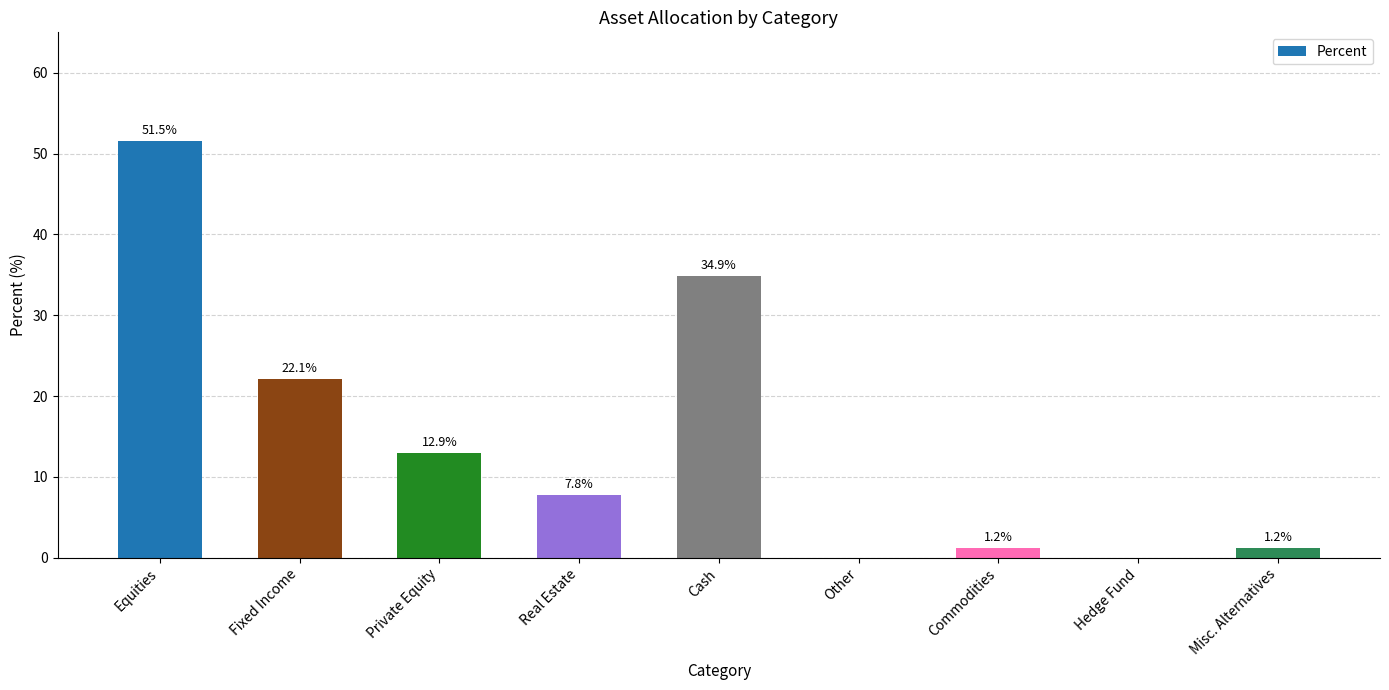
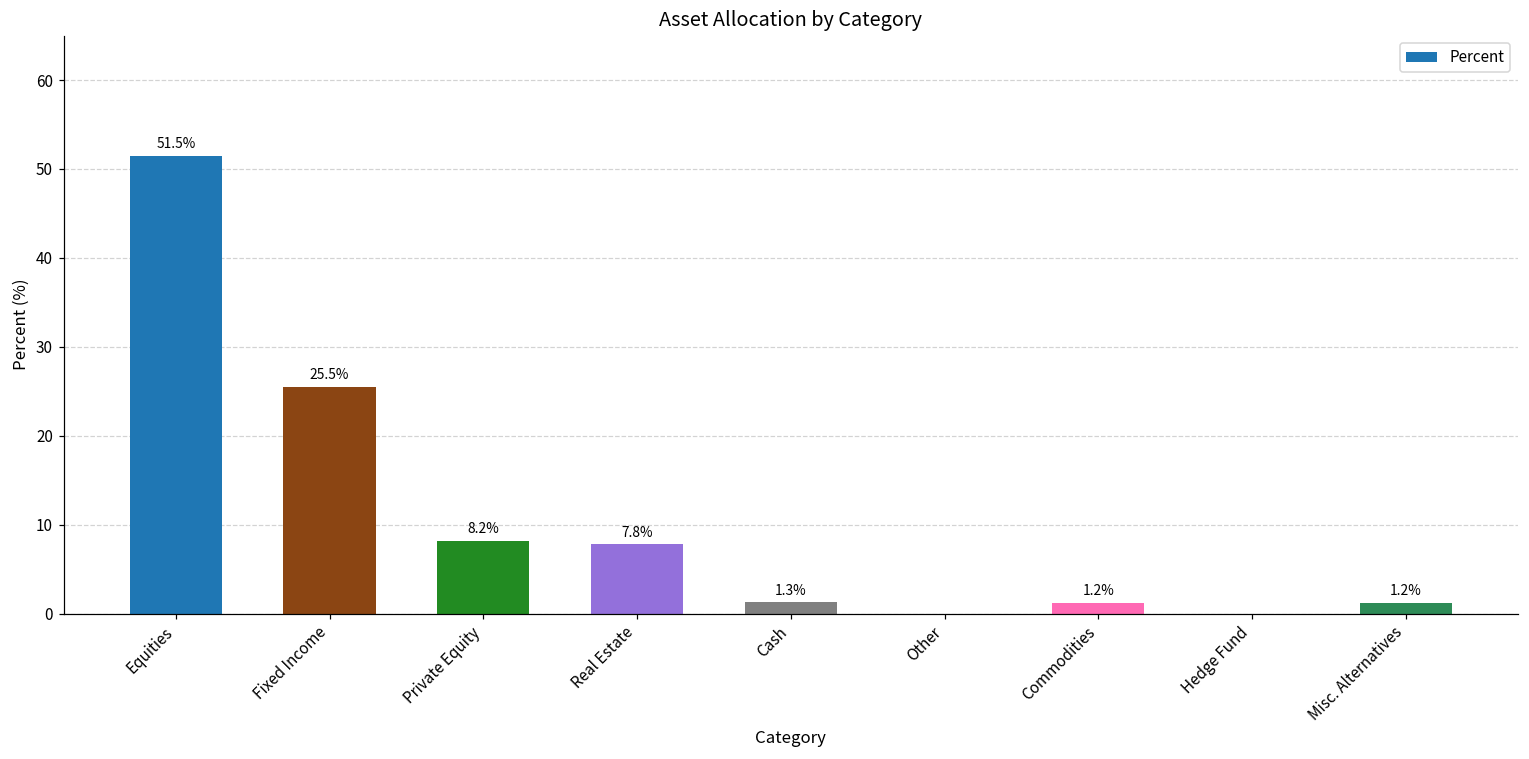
  {
    "Equities": "51.5%",
-   "Fixed Income": "22.1%",
-   "Private Equity": "12.9%",
+   "Fixed Income": "25.5%",
+   "Private Equity": "8.2%",
    "Real Estate": "7.8%",
-   "Cash": "34.9%",
+   "Cash": "1.3%",
    "Commodities": "1.2%",
    "Misc. Alternatives": "1.2%"
  }
